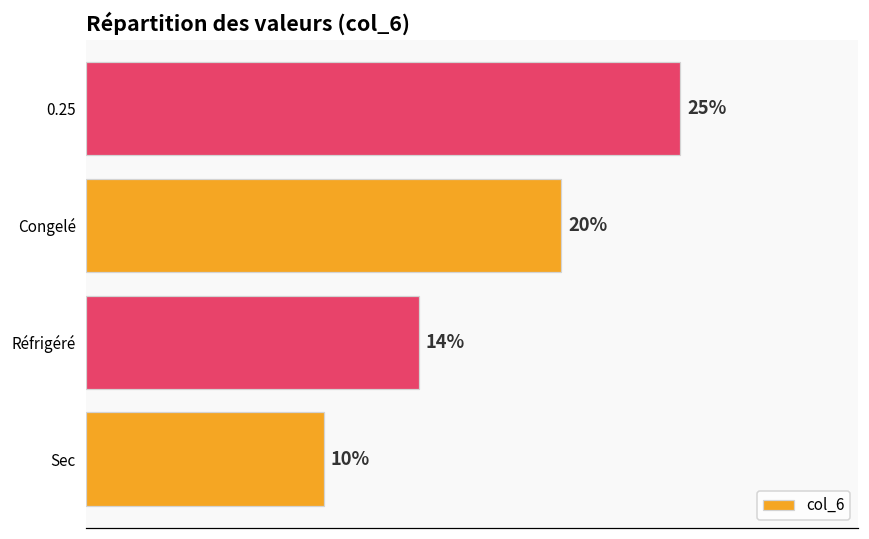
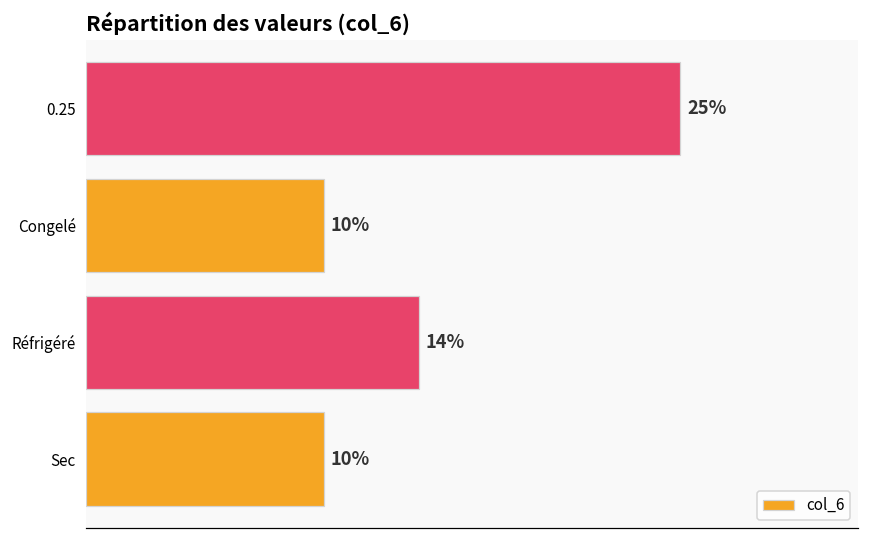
  {
    "0.25": "25%",
-   "Congelé": "20%",
+   "Congelé": "10%",
    "Réfrigéré": "14%",
    "Sec": "10%"
  }
